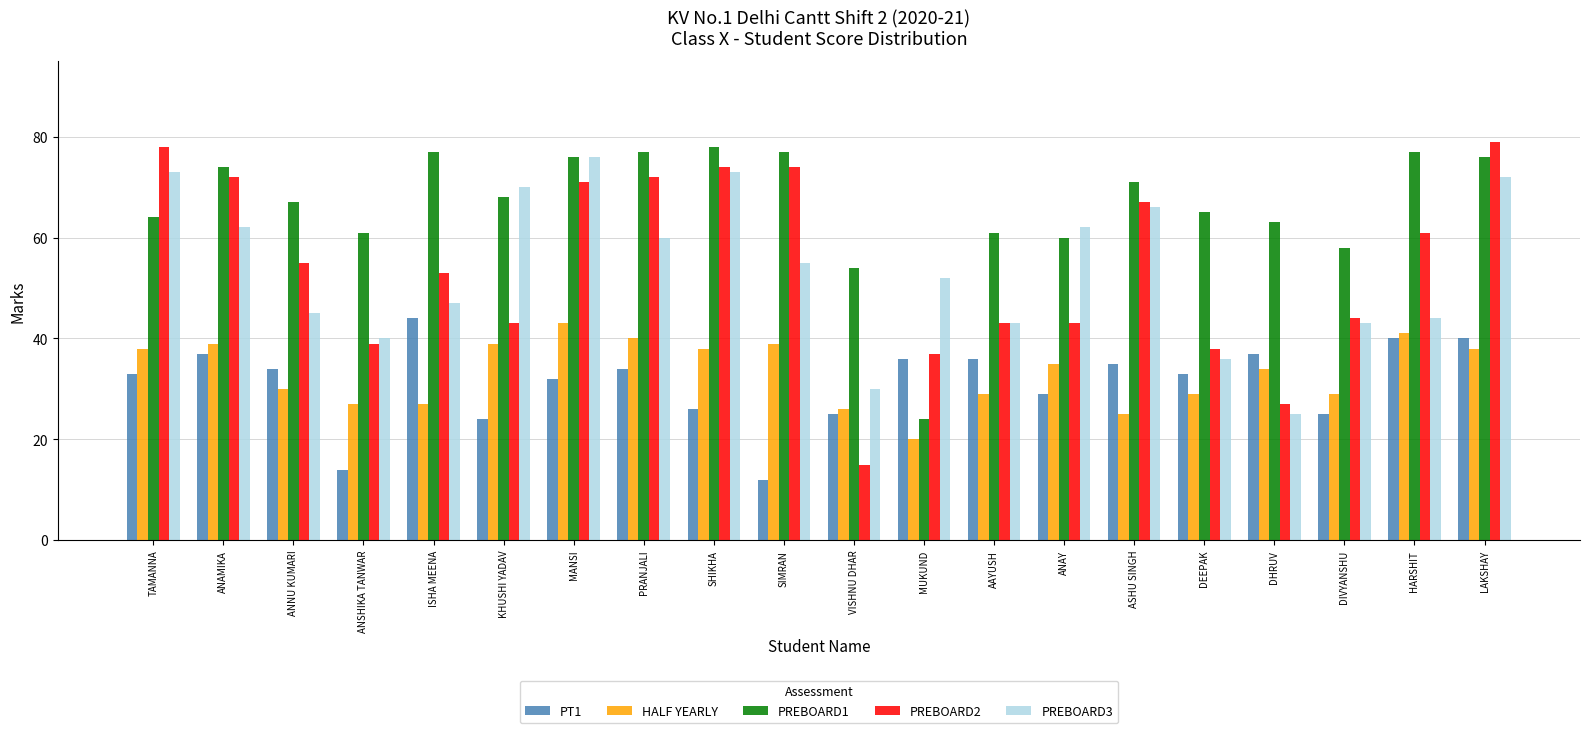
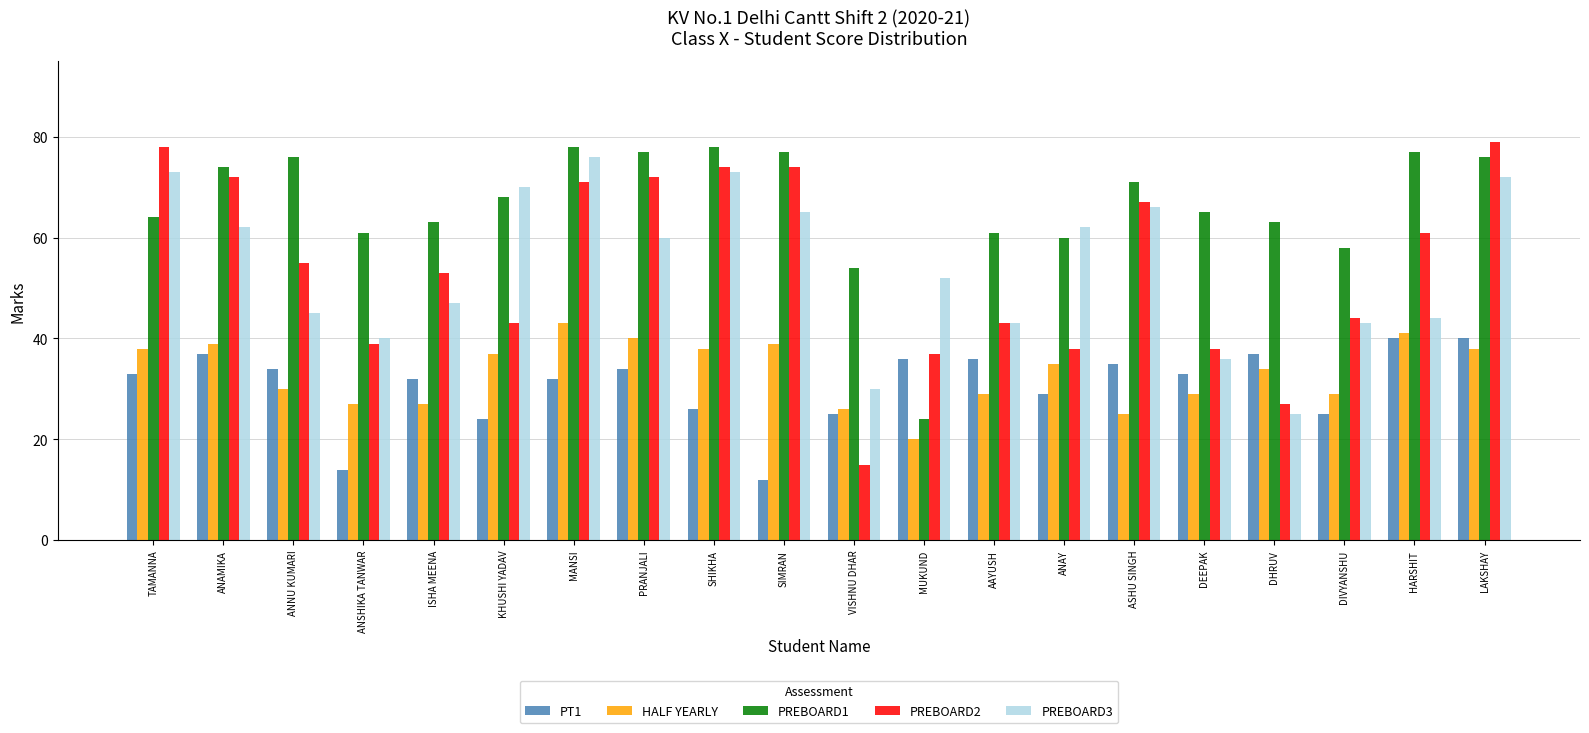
  {
    "PT1": {
      "TAMANNA": 33,
      "ANAMIKA": 37,
      "ANNU KUMARI": 34,
      "ANSHIKA TANWAR": 14,
-     "ISHA MEENA": 44,
+     "ISHA MEENA": 32,
      "KHUSHI YADAV": 24,
      "MANSI": 32,
      "PRANJALI": 34,
      "SHIKHA": 26,
      "SIMRAN": 12,
      "VISHNU DHAR": 25,
      "MUKUND": 36,
      "AAYUSH": 36,
      "ANAY": 29,
      "ASHU SINGH": 35,
      "DEEPAK": 33,
      "DHRUV": 37,
      "DIVYANSHU": 25,
      "HARSHIT": 40,
      "LAKSHAY": 40
    },
    "HALF YEARLY": {
      "TAMANNA": 38,
      "ANAMIKA": 39,
      "ANNU KUMARI": 30,
      "ANSHIKA TANWAR": 27,
      "ISHA MEENA": 27,
-     "KHUSHI YADAV": 39,
+     "KHUSHI YADAV": 37,
      "MANSI": 43,
      "PRANJALI": 40,
      "SHIKHA": 38,
      "SIMRAN": 39,
      "VISHNU DHAR": 26,
      "MUKUND": 20,
      "AAYUSH": 29,
      "ANAY": 35,
      "ASHU SINGH": 25,
      "DEEPAK": 29,
      "DHRUV": 34,
      "DIVYANSHU": 29,
      "HARSHIT": 41,
      "LAKSHAY": 38
    },
    "PREBOARD1": {
      "TAMANNA": 64,
      "ANAMIKA": 74,
-     "ANNU KUMARI": 67,
+     "ANNU KUMARI": 76,
      "ANSHIKA TANWAR": 61,
-     "ISHA MEENA": 77,
+     "ISHA MEENA": 63,
      "KHUSHI YADAV": 68,
-     "MANSI": 76,
+     "MANSI": 78,
      "PRANJALI": 77,
      "SHIKHA": 78,
      "SIMRAN": 77,
      "VISHNU DHAR": 54,
      "MUKUND": 24,
      "AAYUSH": 61,
      "ANAY": 60,
      "ASHU SINGH": 71,
      "DEEPAK": 65,
      "DHRUV": 63,
      "DIVYANSHU": 58,
      "HARSHIT": 77,
      "LAKSHAY": 76
    },
    "PREBOARD2": {
      "TAMANNA": 78,
      "ANAMIKA": 72,
      "ANNU KUMARI": 55,
      "ANSHIKA TANWAR": 39,
      "ISHA MEENA": 53,
      "KHUSHI YADAV": 43,
      "MANSI": 71,
      "PRANJALI": 72,
      "SHIKHA": 74,
      "SIMRAN": 74,
      "VISHNU DHAR": 15,
      "MUKUND": 37,
      "AAYUSH": 43,
-     "ANAY": 43,
+     "ANAY": 38,
      "ASHU SINGH": 67,
      "DEEPAK": 38,
      "DHRUV": 27,
      "DIVYANSHU": 44,
      "HARSHIT": 61,
      "LAKSHAY": 79
    },
    "PREBOARD3": {
      "TAMANNA": 73,
      "ANAMIKA": 62,
      "ANNU KUMARI": 45,
      "ANSHIKA TANWAR": 40,
      "ISHA MEENA": 47,
      "KHUSHI YADAV": 70,
      "MANSI": 76,
      "PRANJALI": 60,
      "SHIKHA": 73,
-     "SIMRAN": 55,
+     "SIMRAN": 65,
      "VISHNU DHAR": 30,
      "MUKUND": 52,
      "AAYUSH": 43,
      "ANAY": 62,
      "ASHU SINGH": 66,
      "DEEPAK": 36,
      "DHRUV": 25,
      "DIVYANSHU": 43,
      "HARSHIT": 44,
      "LAKSHAY": 72
    }
  }
